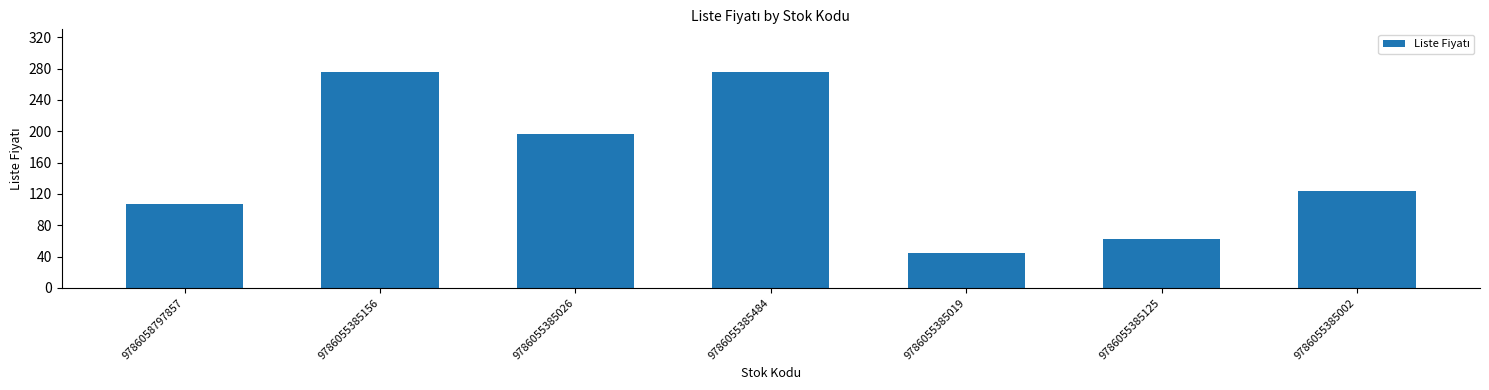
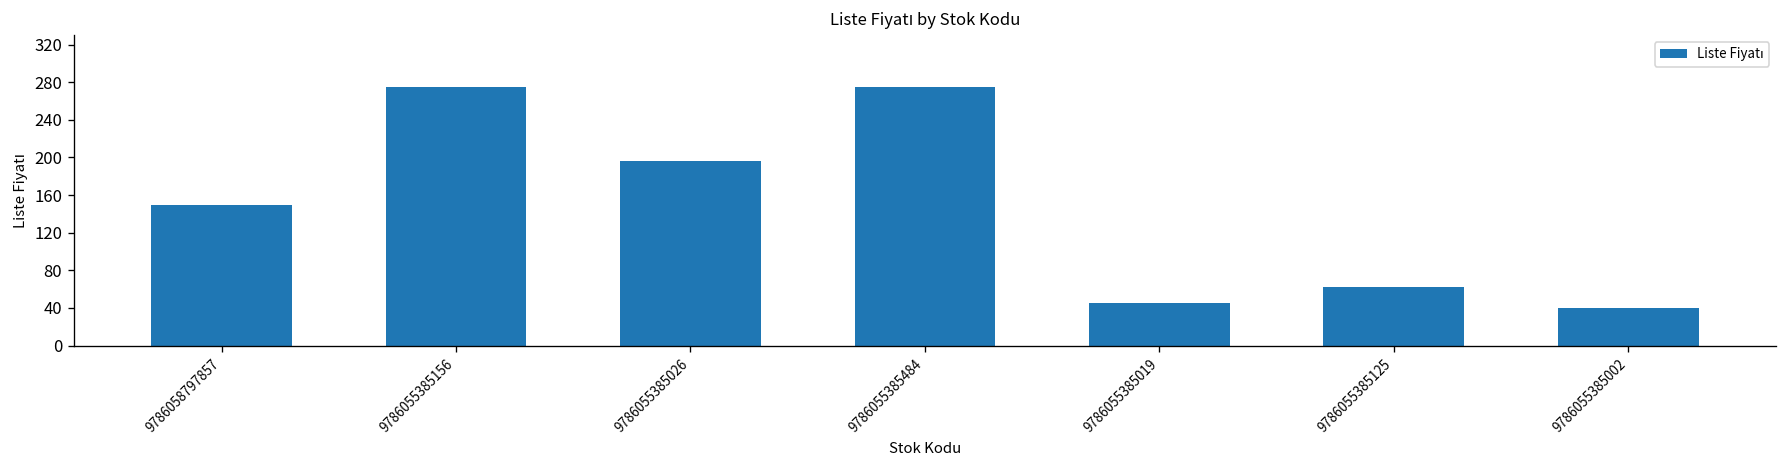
  {
-   "9786058797857": 110,
+   "9786058797857": 150,
    "9786055385156": 280,
    "9786055385026": 200,
    "9786055385484": 280,
    "9786055385019": 40,
    "9786055385125": 60,
-   "9786055385002": 120
+   "9786055385002": 40
  }
